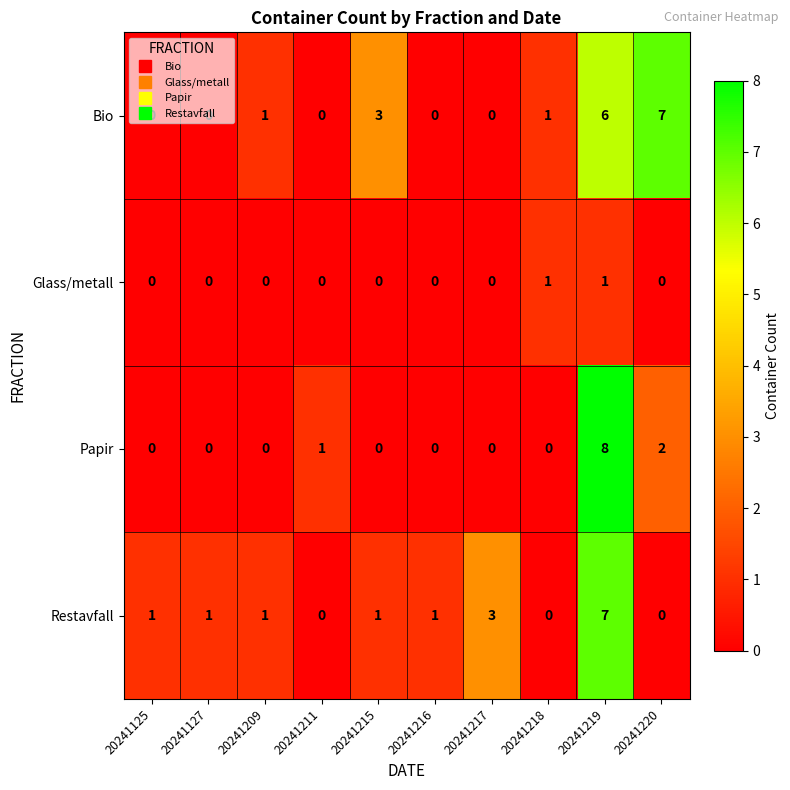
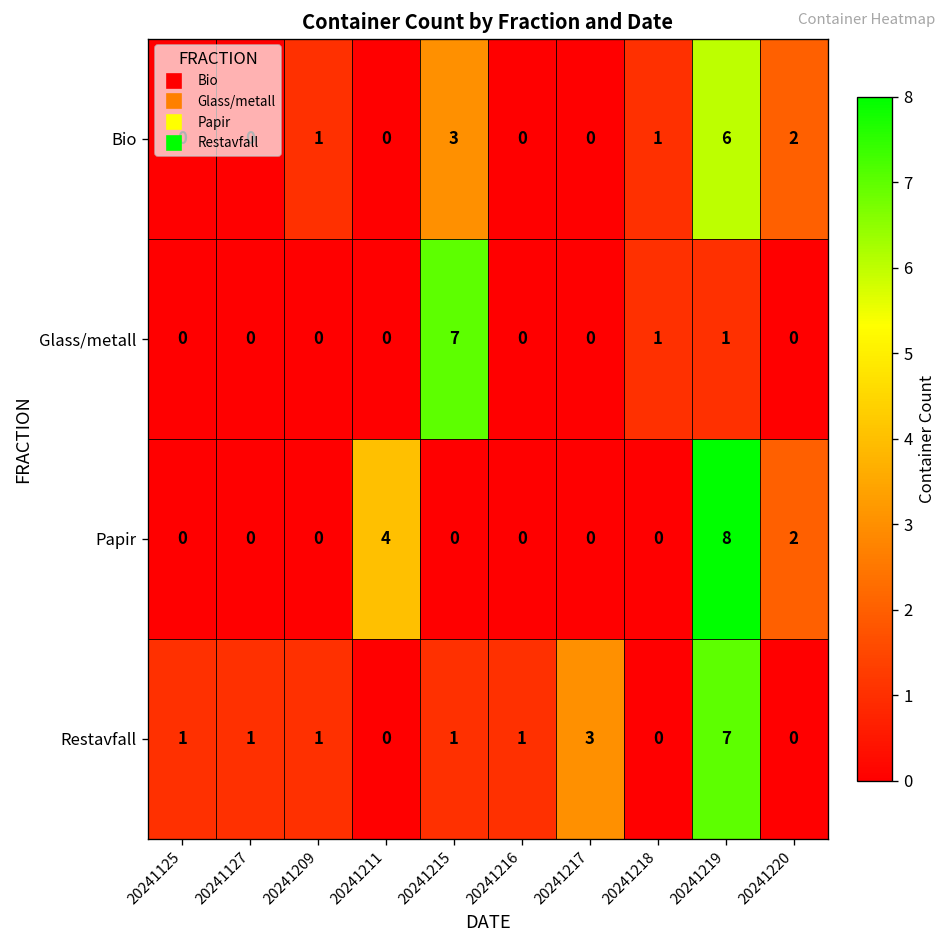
  {
    "Bio": {
      "20241209": 1,
      "20241211": 0,
      "20241215": 3,
      "20241216": 0,
      "20241217": 0,
      "20241218": 1,
      "20241219": 6,
-     "20241220": 7
+     "20241220": 2
    },
    "Glass/metall": {
      "20241125": 0,
      "20241127": 0,
      "20241209": 0,
      "20241211": 0,
-     "20241215": 0,
+     "20241215": 7,
      "20241216": 0,
      "20241217": 0,
      "20241218": 1,
      "20241219": 1,
      "20241220": 0
    },
    "Papir": {
      "20241125": 0,
      "20241127": 0,
      "20241209": 0,
-     "20241211": 1,
+     "20241211": 4,
      "20241215": 0,
      "20241216": 0,
      "20241217": 0,
      "20241218": 0,
      "20241219": 8,
      "20241220": 2
    },
    "Restavfall": {
      "20241125": 1,
      "20241127": 1,
      "20241209": 1,
      "20241211": 0,
      "20241215": 1,
      "20241216": 1,
      "20241217": 3,
      "20241218": 0,
      "20241219": 7,
      "20241220": 0
    }
  }
